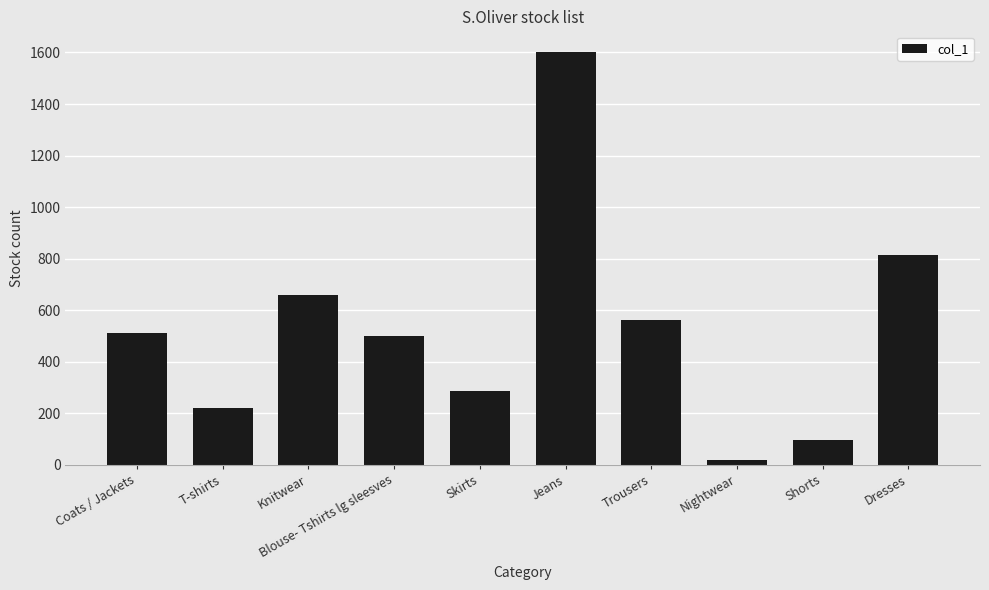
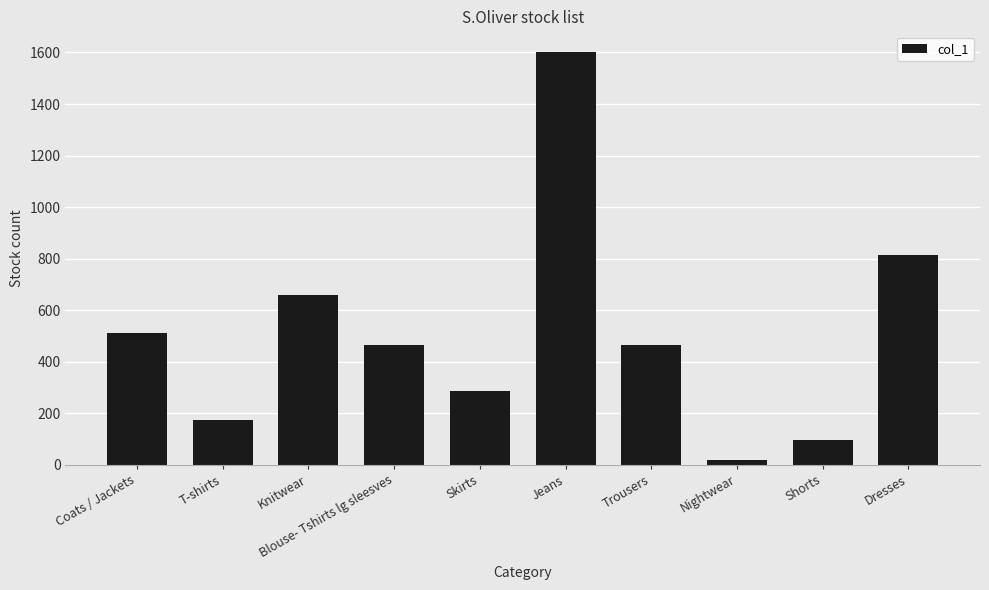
  {
    "Coats / Jackets": 510,
-   "T-shirts": 220,
+   "T-shirts": 170,
    "Knitwear": 660,
-   "Blouse- Tshirts lg sleesves": 500,
+   "Blouse- Tshirts lg sleesves": 470,
    "Skirts": 290,
    "Jeans": 1600,
-   "Trousers": 560,
+   "Trousers": 460,
    "Nightwear": 20,
    "Shorts": 100,
    "Dresses": 820
  }
